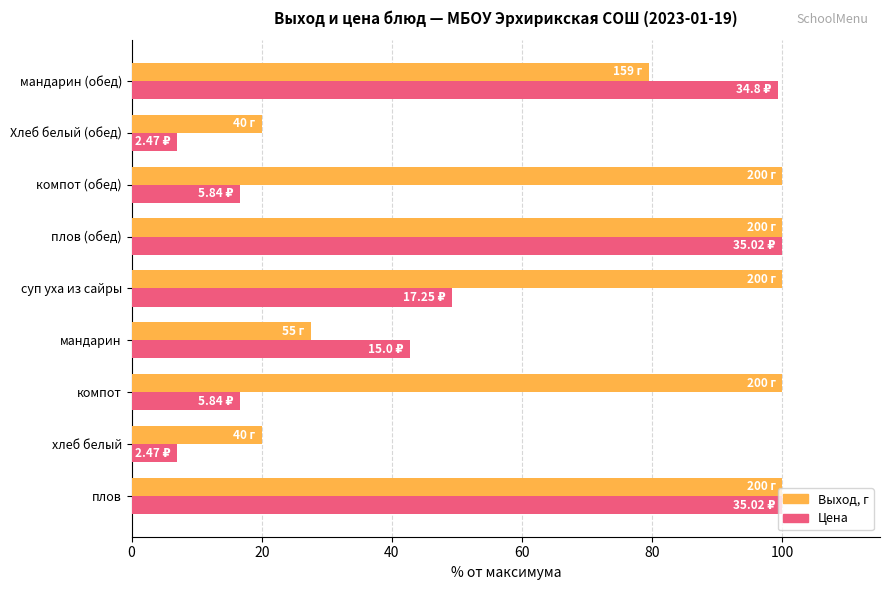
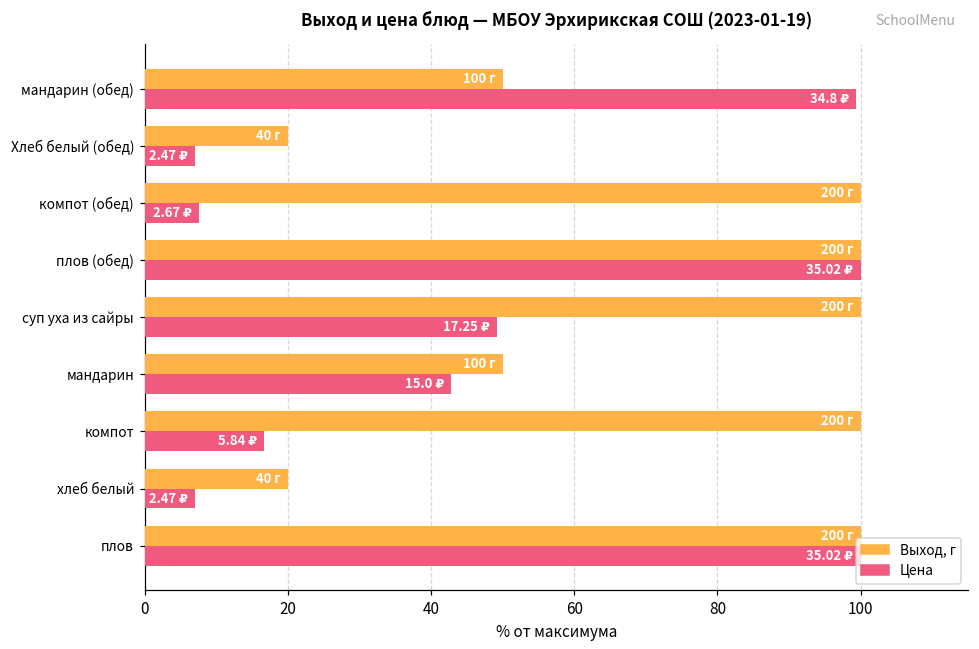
  {
    "Выход, г": {
-     "мандарин (обед)": 159,
-     "мандарин": 55
+     "мандарин (обед)": 100,
+     "мандарин": 100
    },
    "Цена": {
-     "компот (обед)": 5.84
+     "компот (обед)": 2.67
    }
  }
